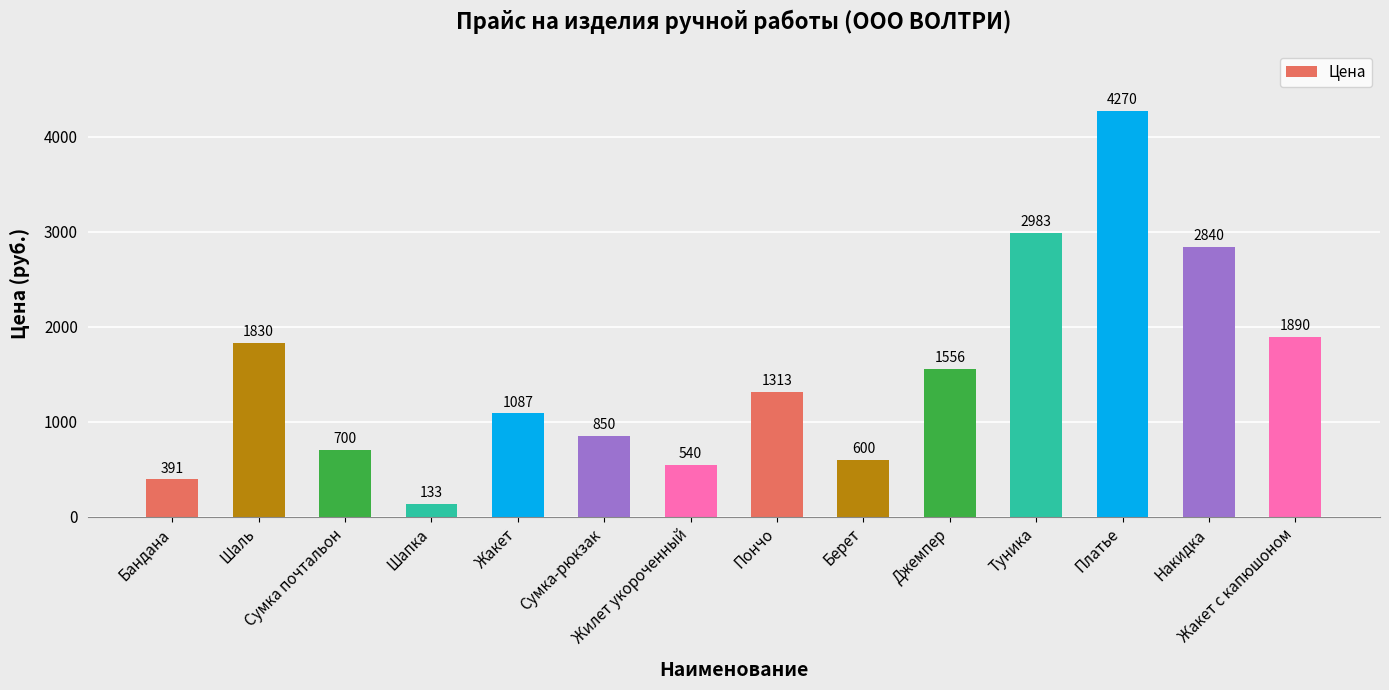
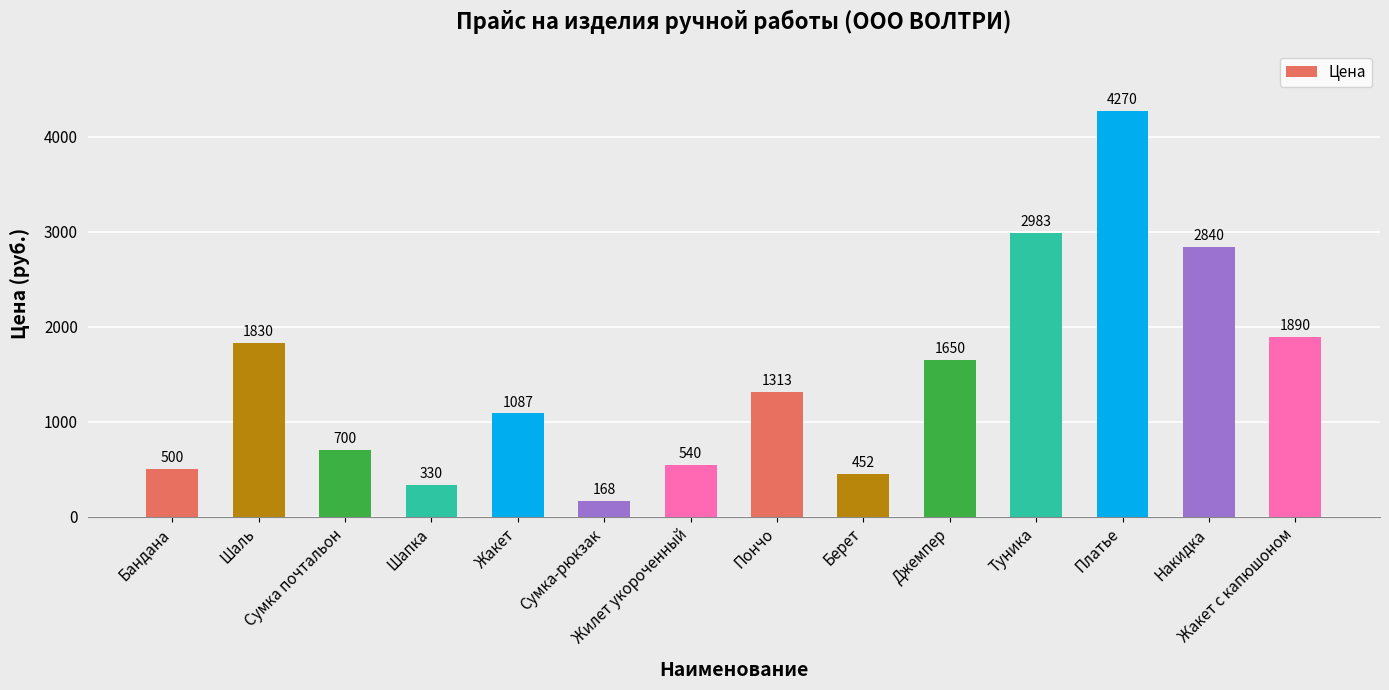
  {
-   "Бандана": 391,
+   "Бандана": 500,
    "Шаль": 1830,
    "Сумка почтальон": 700,
-   "Шапка": 133,
+   "Шапка": 330,
    "Жакет": 1087,
-   "Сумка-рюкзак": 850,
+   "Сумка-рюкзак": 168,
    "Жилет укороченный": 540,
    "Пончо": 1313,
-   "Берет": 600,
-   "Джемпер": 1556,
+   "Берет": 452,
+   "Джемпер": 1650,
    "Туника": 2983,
    "Платье": 4270,
    "Накидка": 2840,
    "Жакет с капюшоном": 1890
  }
